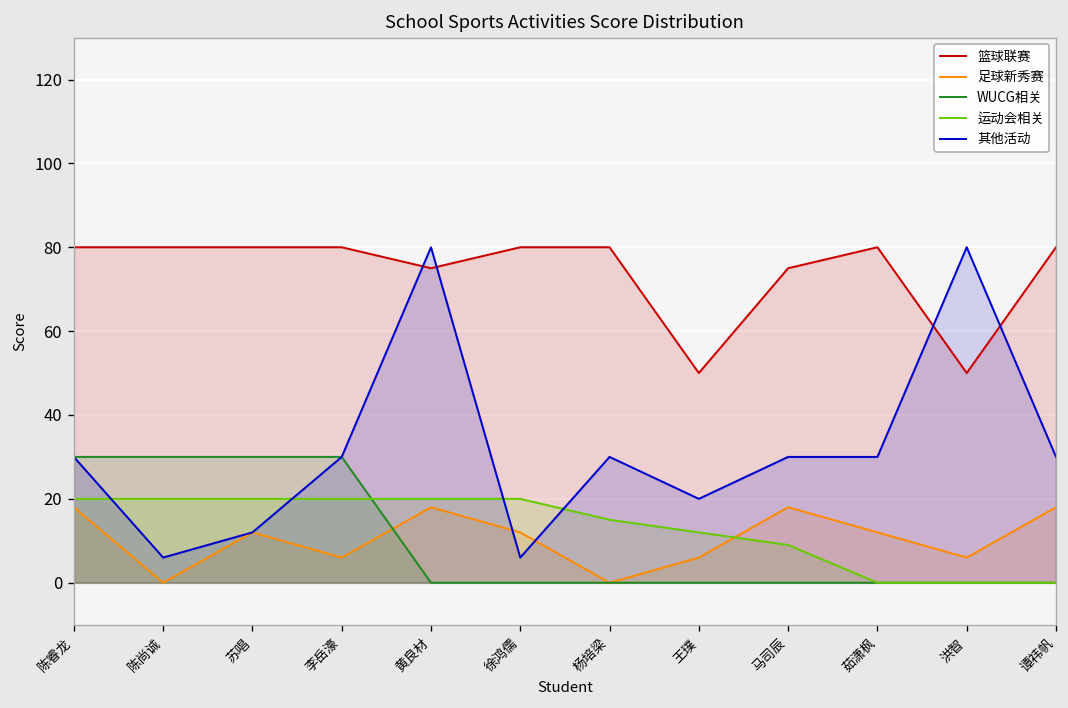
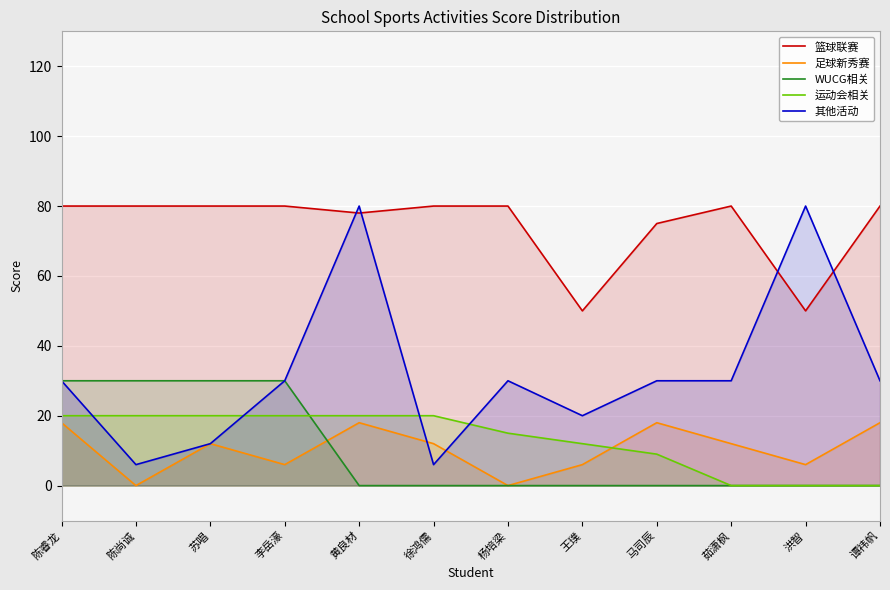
  {
    "篮球联赛": {
      "陈睿龙": 80,
      "陈尚诚": 80,
      "苏唱": 80,
      "李岳濠": 80,
-     "黄良材": 75,
+     "黄良材": 78,
      "徐鸿儒": 80,
      "杨培梁": 80,
      "王璞": 50,
      "马司辰": 75,
      "茹潇枫": 80,
      "洪智": 50,
      "谭祎帆": 80
    },
    "足球新秀赛": {
      "陈睿龙": 18,
      "陈尚诚": 0,
      "李岳濠": 6,
      "黄良材": 18,
      "徐鸿儒": 12,
      "王璞": 6,
      "马司辰": 18,
      "茹潇枫": 12,
      "洪智": 6,
      "谭祎帆": 18
    },
    "WUCG相关": {
      "陈尚诚": 30,
      "苏唱": 30,
      "黄良材": 0,
      "徐鸿儒": 0,
      "王璞": 0,
      "马司辰": 0
    },
    "运动会相关": {
      "陈睿龙": 20,
      "陈尚诚": 20,
      "苏唱": 20,
      "李岳濠": 20,
      "黄良材": 20,
      "徐鸿儒": 20,
      "杨培梁": 15,
      "王璞": 12,
      "马司辰": 9
    },
    "其他活动": {
      "陈尚诚": 6,
      "黄良材": 80,
      "徐鸿儒": 6,
      "杨培梁": 30,
      "王璞": 20,
      "马司辰": 30,
      "茹潇枫": 30,
      "洪智": 80,
      "谭祎帆": 30
    }
  }
